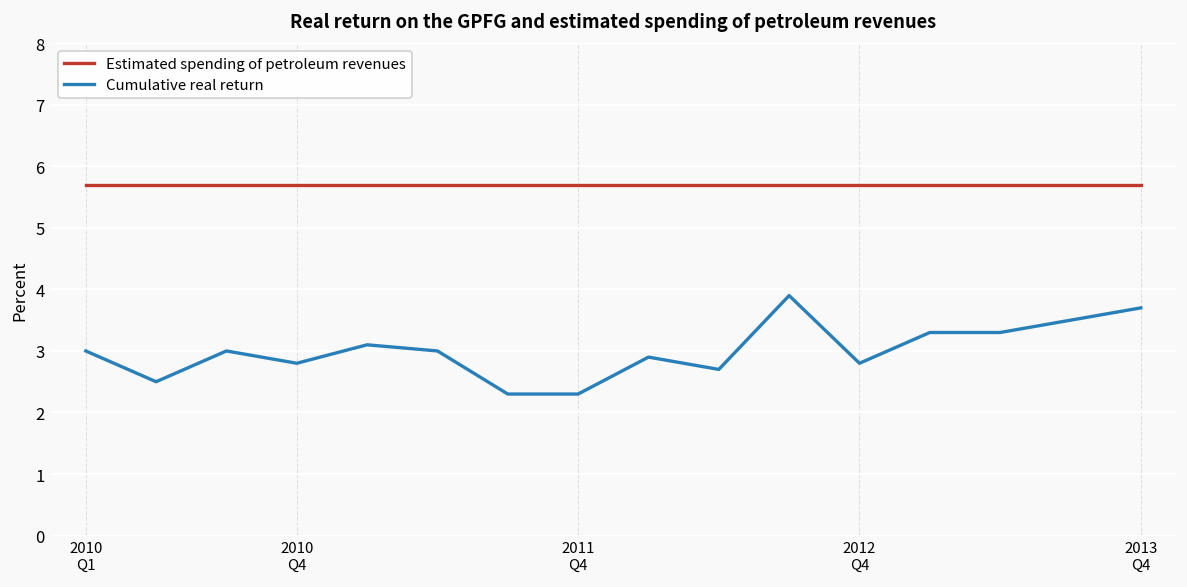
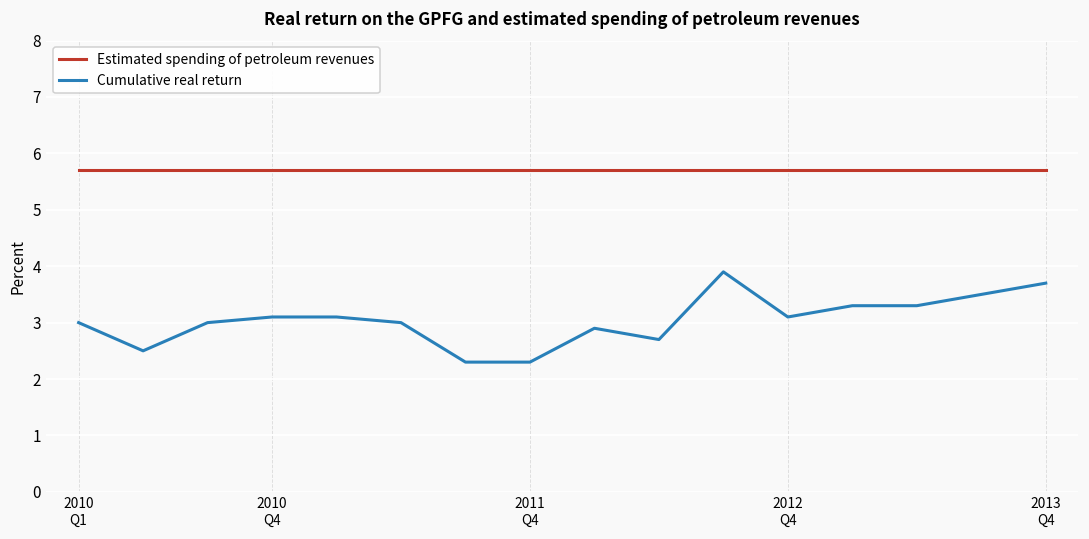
  {
    "Estimated spending of petroleum revenues": {
      "2010 Q1": 5.7,
      "2010 Q4": 5.7,
      "2011 Q4": 5.7,
      "2012 Q4": 5.7,
      "2013 Q4": 5.7
    },
    "Cumulative real return": {
      "2010 Q1": 3.0,
-     "2010 Q4": 2.8,
+     "2010 Q4": 3.1,
      "2011 Q4": 2.3,
-     "2012 Q4": 2.8,
+     "2012 Q4": 3.1,
      "2013 Q4": 3.7
    }
  }
